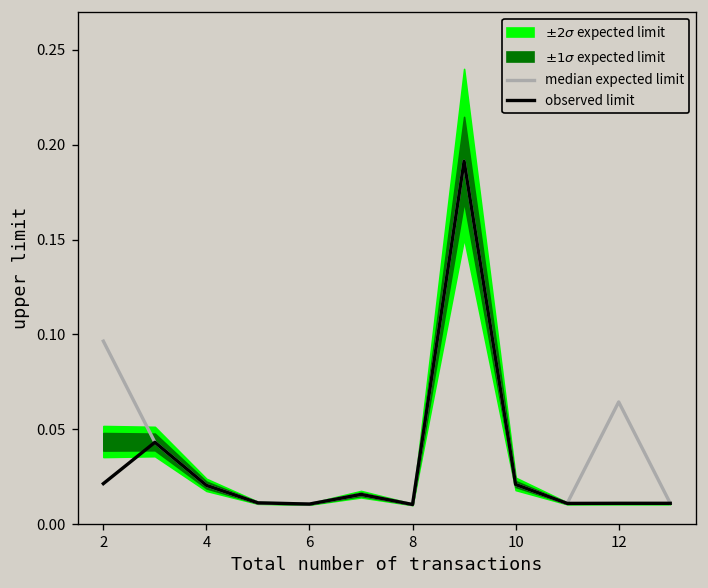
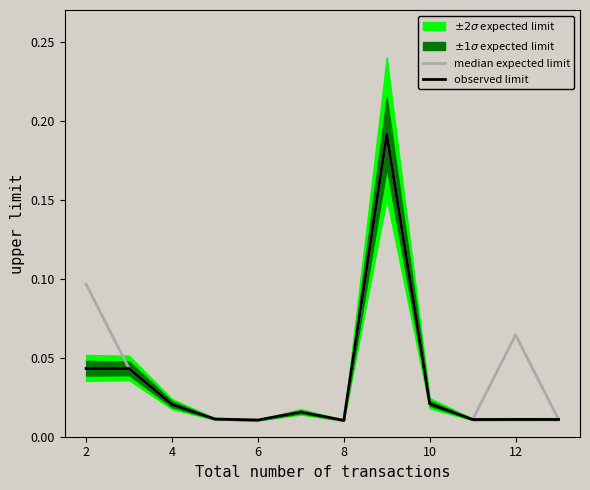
  {
    "median expected limit": {
      "2": 0.096,
      "12": 0.064
    },
    "observed limit": {
-     "2": 0.021
+     "2": 0.043
    }
  }
